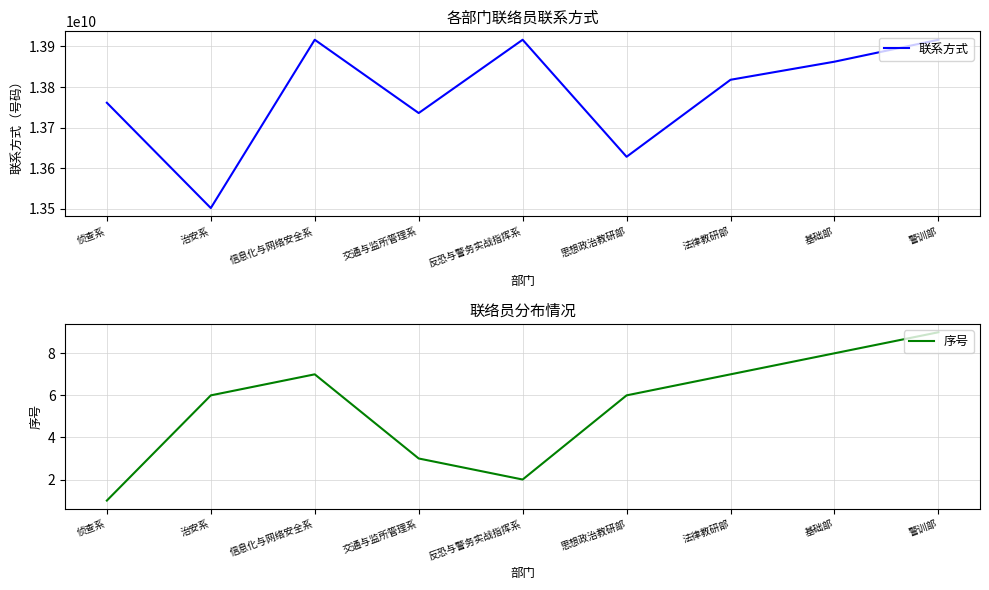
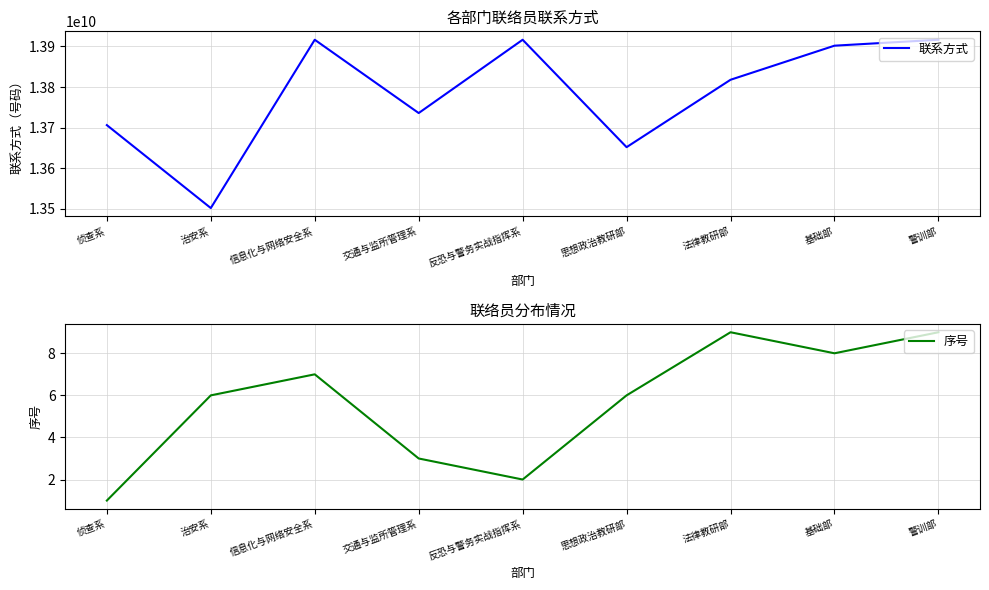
  {
    "各部门联络员联系方式": {
-     "侦查系": 13760000000,
+     "侦查系": 13710000000,
      "治安系": 13500000000,
      "信息化与网络安全系": 13920000000,
      "交通与监所管理系": 13740000000,
      "反恐与警务实战指挥系": 13920000000,
-     "思想政治教研部": 13630000000,
+     "思想政治教研部": 13650000000,
      "法律教研部": 13820000000,
-     "基础部": 13860000000
+     "基础部": 13900000000
    },
    "联络员分布情况": {
      "侦查系": 1,
      "治安系": 6,
      "信息化与网络安全系": 7,
      "交通与监所管理系": 3,
      "反恐与警务实战指挥系": 2,
      "思想政治教研部": 6,
-     "法律教研部": 7,
+     "法律教研部": 9,
      "基础部": 8
    }
  }
